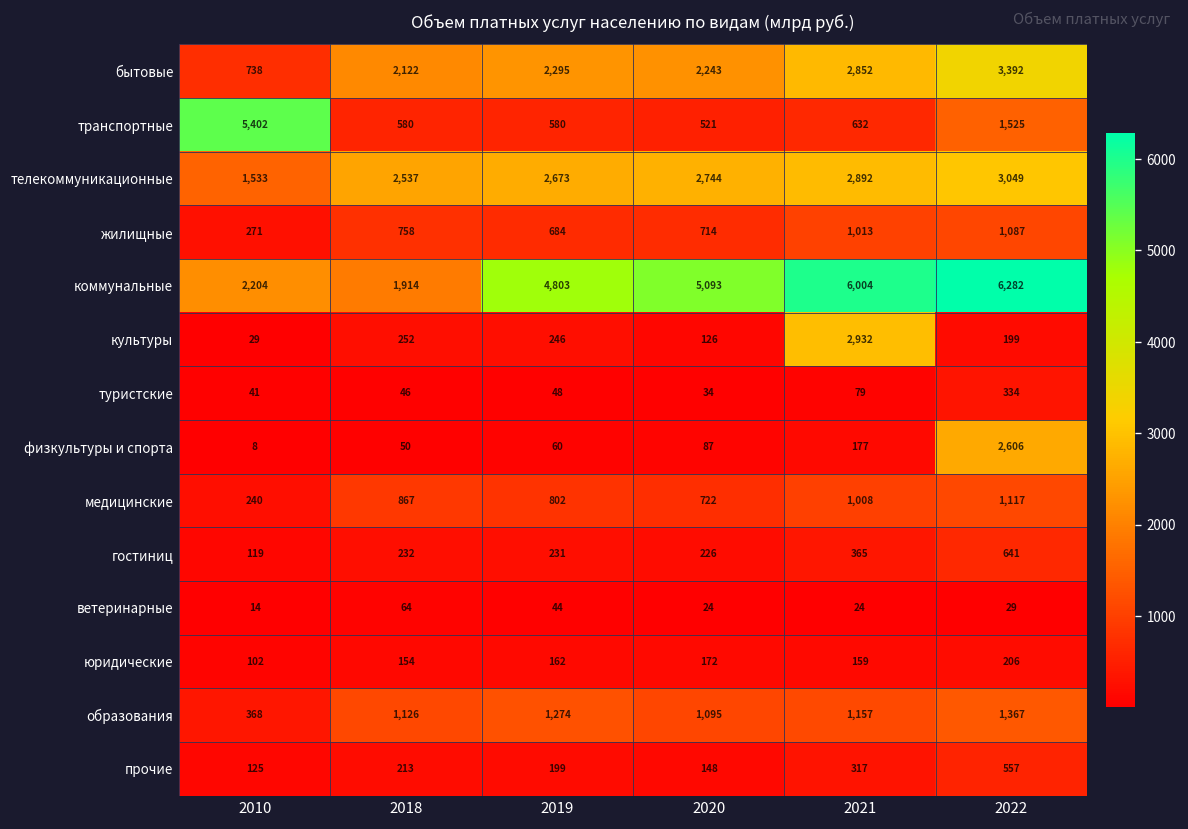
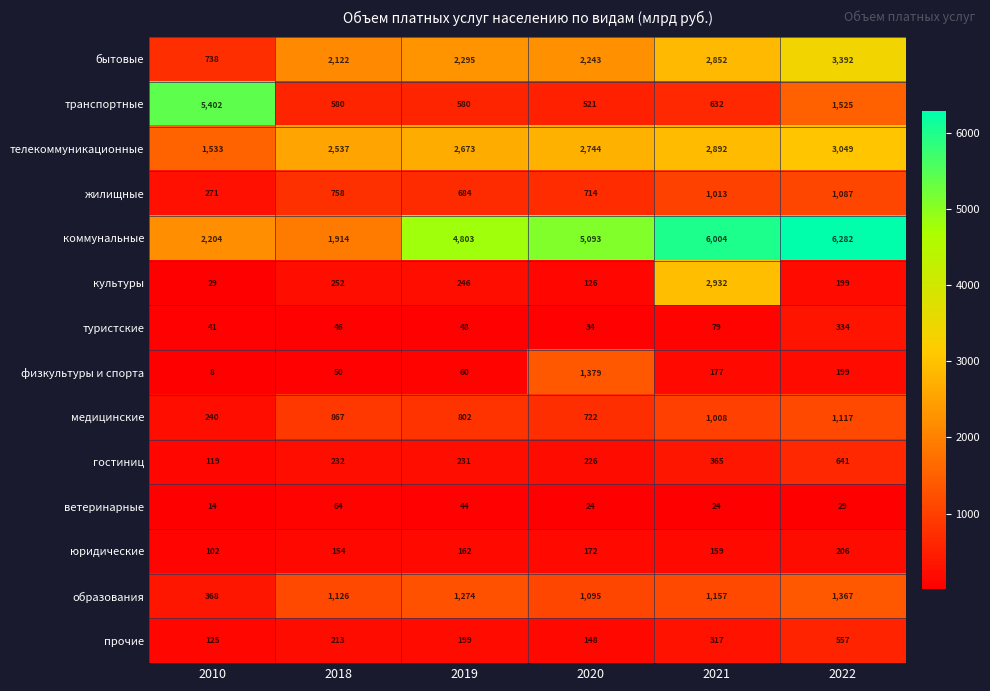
  {
    "бытовые": {
      "2010": "738",
      "2018": "2,122",
      "2019": "2,295",
      "2020": "2,243",
      "2021": "2,852",
      "2022": "3,392"
    },
    "транспортные": {
      "2010": "5,402",
      "2018": "580",
      "2019": "580",
      "2020": "521",
      "2021": "632",
      "2022": "1,525"
    },
    "телекоммуникационные": {
      "2010": "1,533",
      "2018": "2,537",
      "2019": "2,673",
      "2020": "2,744",
      "2021": "2,892",
      "2022": "3,049"
    },
    "жилищные": {
      "2010": "271",
      "2018": "758",
      "2019": "684",
      "2020": "714",
      "2021": "1,013",
      "2022": "1,087"
    },
    "коммунальные": {
      "2010": "2,204",
      "2018": "1,914",
      "2019": "4,803",
      "2020": "5,093",
      "2021": "6,004",
      "2022": "6,282"
    },
    "культуры": {
      "2010": "29",
      "2018": "252",
      "2019": "246",
      "2020": "126",
      "2021": "2,932",
      "2022": "199"
    },
    "туристские": {
      "2010": "41",
      "2018": "46",
      "2019": "48",
      "2020": "34",
      "2021": "79",
      "2022": "334"
    },
    "физкультуры и спорта": {
      "2010": "8",
      "2018": "50",
      "2019": "60",
-     "2020": "87",
+     "2020": "1,379",
      "2021": "177",
-     "2022": "2,606"
+     "2022": "199"
    },
    "медицинские": {
      "2010": "240",
      "2018": "867",
      "2019": "802",
      "2020": "722",
      "2021": "1,008",
      "2022": "1,117"
    },
    "гостиниц": {
      "2010": "119",
      "2018": "232",
      "2019": "231",
      "2020": "226",
      "2021": "365",
      "2022": "641"
    },
    "ветеринарные": {
      "2010": "14",
      "2018": "64",
      "2019": "44",
      "2020": "24",
      "2021": "24",
      "2022": "29"
    },
    "юридические": {
      "2010": "102",
      "2018": "154",
      "2019": "162",
      "2020": "172",
      "2021": "159",
      "2022": "206"
    },
    "образования": {
      "2010": "368",
      "2018": "1,126",
      "2019": "1,274",
      "2020": "1,095",
      "2021": "1,157",
      "2022": "1,367"
    },
    "прочие": {
      "2010": "125",
      "2018": "213",
      "2019": "199",
      "2020": "148",
      "2021": "317",
      "2022": "557"
    }
  }
